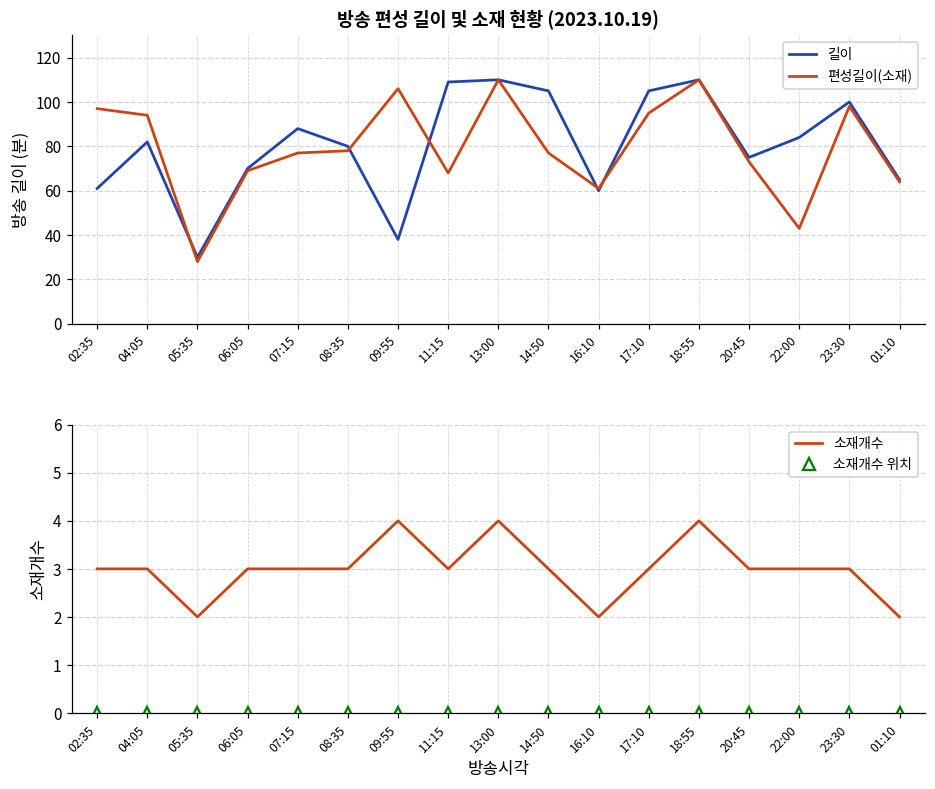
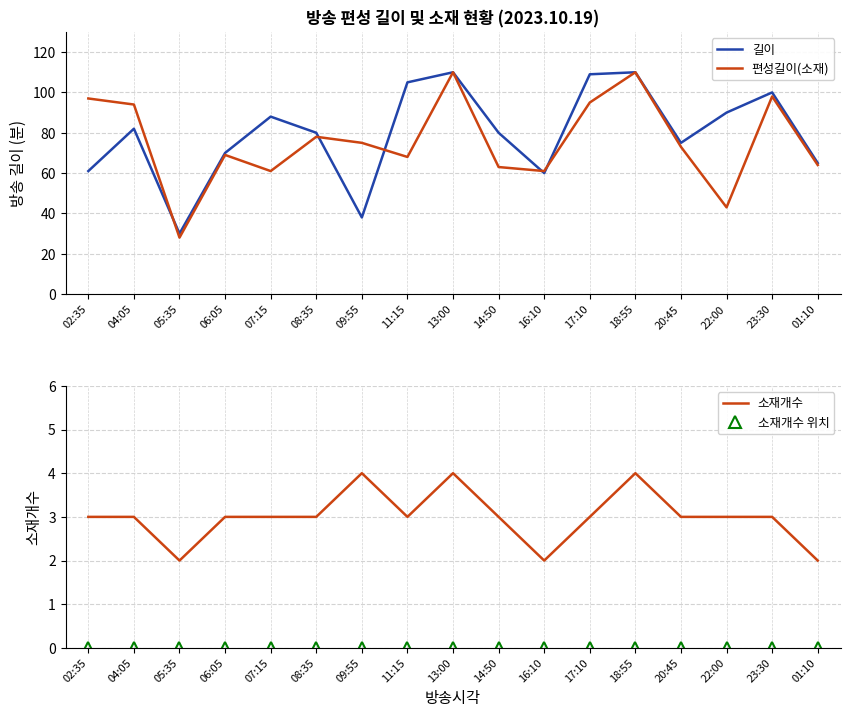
  {
    "방송 편성 길이 및 소재 현황 (2023.10.19)": {
      "길이": {
        "02:35": 61,
        "04:05": 82,
        "05:35": 30,
        "07:15": 88,
        "08:35": 80,
        "09:55": 38,
-       "11:15": 109,
-       "14:50": 105,
-       "17:10": 105,
+       "11:15": 105,
+       "14:50": 80,
+       "17:10": 109,
        "20:45": 75,
-       "22:00": 84,
+       "22:00": 90,
        "23:30": 100
      },
      "편성길이(소재)": {
        "02:35": 97,
        "04:05": 94,
        "05:35": 28,
-       "07:15": 77,
+       "07:15": 61,
        "08:35": 78,
-       "09:55": 106,
+       "09:55": 75,
        "11:15": 68,
-       "14:50": 77,
+       "14:50": 63,
        "17:10": 95,
        "20:45": 73,
        "22:00": 43,
        "23:30": 98
      }
    }
  }
